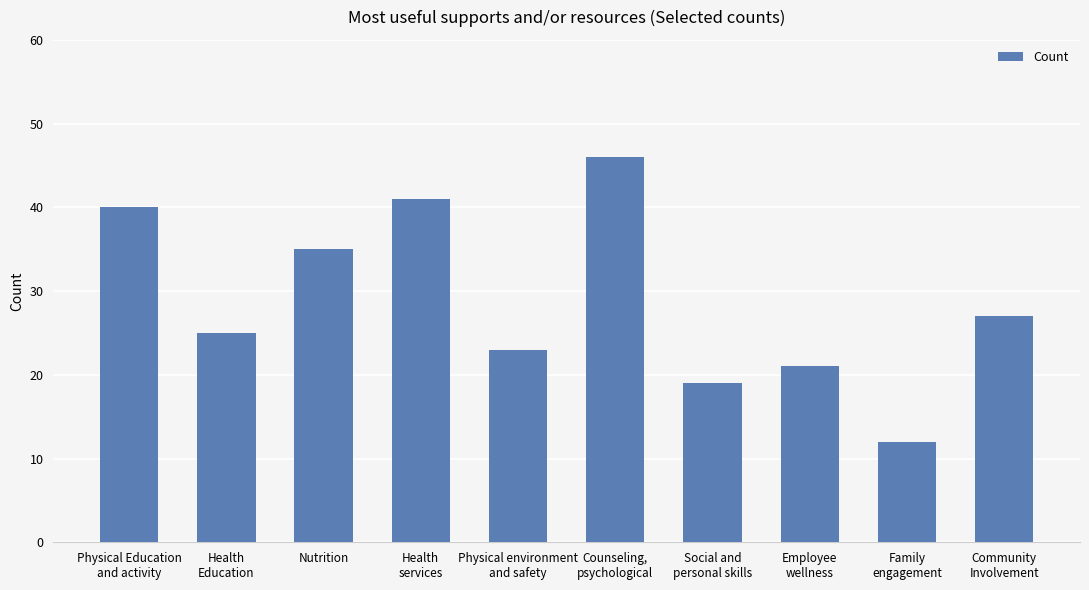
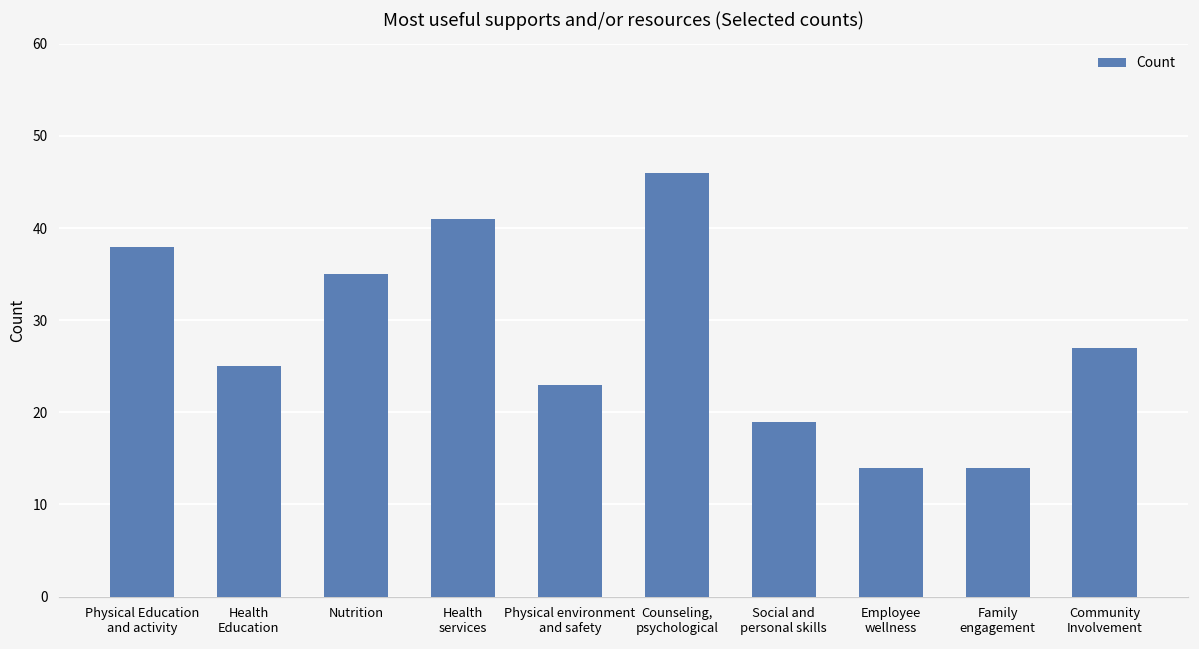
  {
-   "Physical Education and activity": 40,
+   "Physical Education and activity": 38,
    "Health Education": 25,
    "Nutrition": 35,
    "Health services": 41,
    "Physical environment and safety": 23,
    "Counseling, psychological": 46,
    "Social and personal skills": 19,
-   "Employee wellness": 21,
-   "Family engagement": 12,
+   "Employee wellness": 14,
+   "Family engagement": 14,
    "Community Involvement": 27
  }
